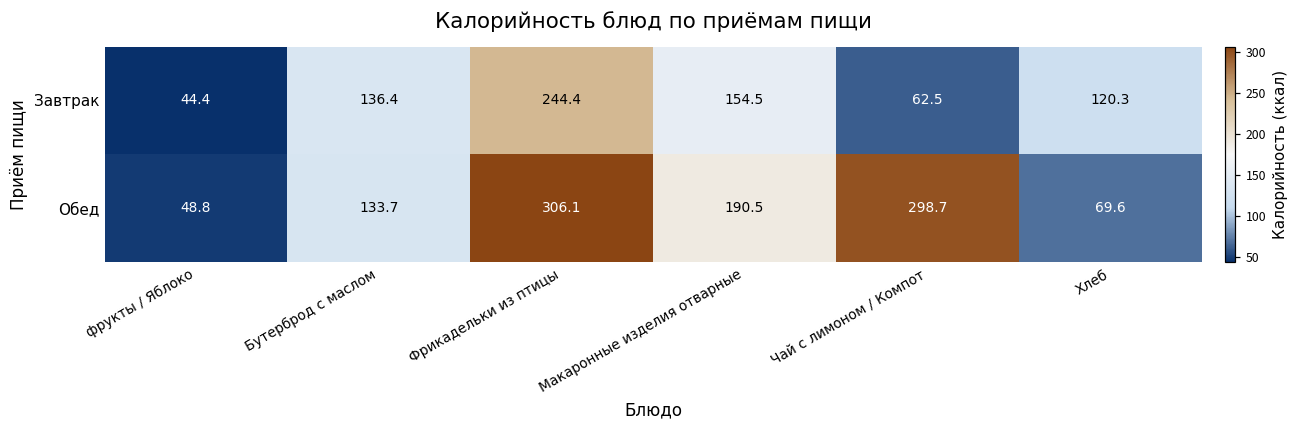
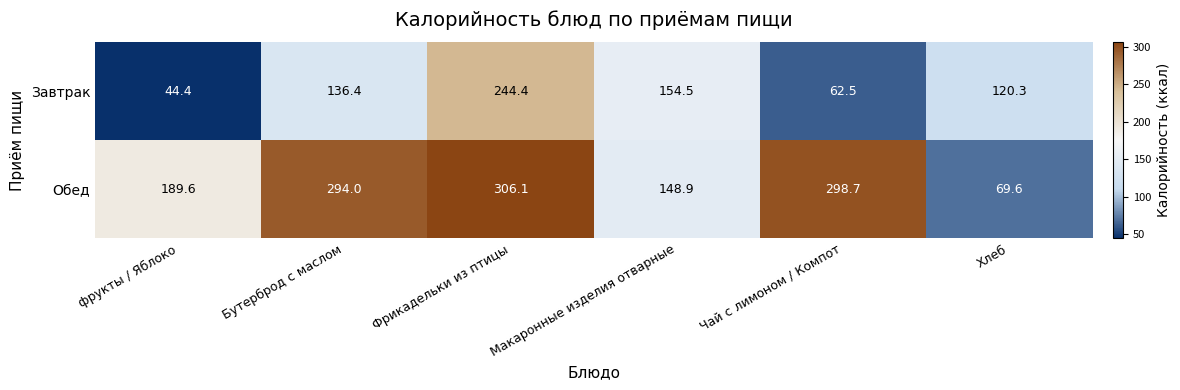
  {
    "Завтрак": {
      "фрукты / Яблоко": 44.4,
      "Бутерброд с маслом": 136.4,
      "Фрикадельки из птицы": 244.4,
      "Макаронные изделия отварные": 154.5,
      "Чай с лимоном / Компот": 62.5,
      "Хлеб": 120.3
    },
    "Обед": {
-     "фрукты / Яблоко": 48.8,
-     "Бутерброд с маслом": 133.7,
+     "фрукты / Яблоко": 189.6,
+     "Бутерброд с маслом": 294.0,
      "Фрикадельки из птицы": 306.1,
-     "Макаронные изделия отварные": 190.5,
+     "Макаронные изделия отварные": 148.9,
      "Чай с лимоном / Компот": 298.7,
      "Хлеб": 69.6
    }
  }
